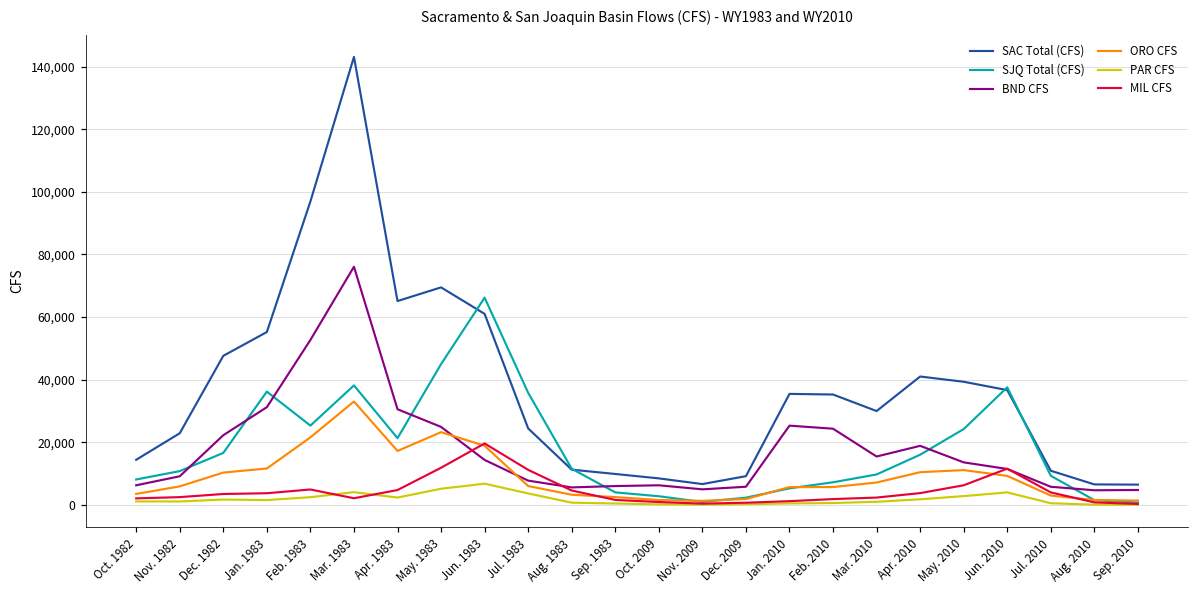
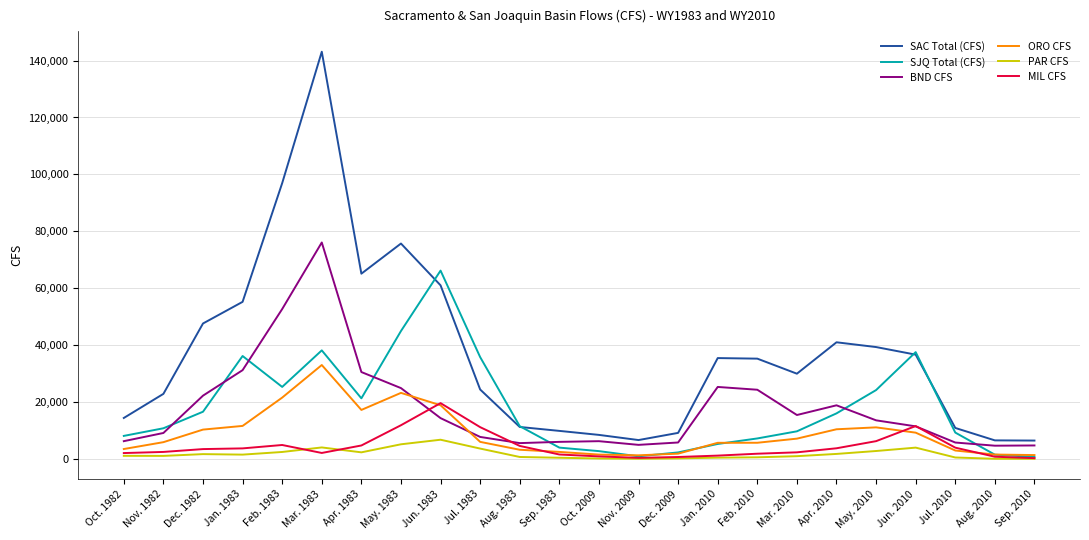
  {
    "SAC Total (CFS)": {
      "Oct. 1982": "14,000",
      "Nov. 1982": "23,000",
      "Dec. 1982": "48,000",
      "Jan. 1983": "55,000",
      "Feb. 1983": "97,000",
      "Mar. 1983": "143,000",
      "Apr. 1983": "65,000",
-     "May. 1983": "69,000",
+     "May. 1983": "76,000",
      "Jun. 1983": "61,000",
      "Jul. 1983": "24,000",
      "Sep. 1983": "10,000",
      "Oct. 2009": "8,000",
      "Nov. 2009": "7,000",
      "Dec. 2009": "9,000",
      "Jan. 2010": "35,000",
      "Feb. 2010": "35,000",
      "Mar. 2010": "30,000",
      "Apr. 2010": "41,000",
      "May. 2010": "39,000",
      "Jul. 2010": "11,000",
      "Aug. 2010": "7,000",
      "Sep. 2010": "6,000"
    },
    "SJQ Total (CFS)": {
      "Oct. 1982": "8,000",
      "Nov. 1982": "11,000",
      "Dec. 1982": "17,000",
      "Jan. 1983": "36,000",
      "Feb. 1983": "25,000",
      "Mar. 1983": "38,000",
      "Apr. 1983": "21,000",
      "May. 1983": "45,000",
      "Jun. 1983": "66,000",
      "Jul. 1983": "36,000",
      "Sep. 1983": "4,000",
      "Oct. 2009": "3,000",
      "Feb. 2010": "7,000",
      "Mar. 2010": "10,000",
      "Apr. 2010": "16,000",
      "May. 2010": "24,000",
      "Jul. 2010": "9,000"
    },
    "BND CFS": {
      "Oct. 1982": "6,000",
      "Nov. 1982": "9,000",
      "Dec. 1982": "22,000",
      "Jan. 1983": "31,000",
      "Feb. 1983": "53,000",
      "Mar. 1983": "76,000",
      "Apr. 1983": "31,000",
      "May. 1983": "25,000",
      "Jun. 1983": "14,000",
      "Jul. 1983": "8,000",
      "Aug. 1983": "6,000",
      "Sep. 1983": "6,000",
      "Oct. 2009": "6,000",
      "Nov. 2009": "5,000",
      "Dec. 2009": "6,000",
      "Jan. 2010": "25,000",
      "Feb. 2010": "24,000",
      "Mar. 2010": "15,000",
      "Apr. 2010": "19,000",
      "May. 2010": "14,000",
      "Jul. 2010": "6,000",
      "Aug. 2010": "5,000",
      "Sep. 2010": "5,000"
    },
    "ORO CFS": {
      "Oct. 1982": "3,000",
      "Nov. 1982": "6,000",
      "Dec. 1982": "10,000",
      "Jan. 1983": "12,000",
      "Feb. 1983": "22,000",
      "Mar. 1983": "33,000",
      "Apr. 1983": "17,000",
      "May. 1983": "23,000",
      "Jul. 1983": "6,000",
      "Aug. 1983": "3,000",
      "Sep. 1983": "2,000",
      "Feb. 2010": "6,000",
      "Mar. 2010": "7,000",
      "Apr. 2010": "10,000",
      "May. 2010": "11,000",
      "Jun. 2010": "9,000",
      "Jul. 2010": "3,000"
    },
    "PAR CFS": {
      "Oct. 1982": "1,000",
      "Nov. 1982": "1,000",
      "Dec. 1982": "2,000",
      "Jan. 1983": "2,000",
      "Feb. 1983": "2,000",
      "Mar. 1983": "4,000",
      "Apr. 1983": "2,000",
      "May. 1983": "5,000",
      "Jun. 1983": "7,000",
      "Jul. 1983": "4,000",
      "Aug. 1983": "1,000",
      "Sep. 1983": "0",
      "Feb. 2010": "1,000",
      "Mar. 2010": "1,000",
      "Apr. 2010": "2,000",
      "May. 2010": "3,000",
      "Jun. 2010": "4,000",
      "Jul. 2010": "0"
    },
    "MIL CFS": {
      "Oct. 1982": "2,000",
      "Nov. 1982": "2,000",
      "Dec. 1982": "3,000",
      "Jan. 1983": "4,000",
      "Feb. 1983": "5,000",
      "Mar. 1983": "2,000",
      "Apr. 1983": "5,000",
      "May. 1983": "12,000",
      "Jul. 1983": "11,000",
      "Aug. 1983": "5,000",
      "Sep. 1983": "2,000",
      "Feb. 2010": "2,000",
      "Mar. 2010": "2,000",
      "Apr. 2010": "4,000",
      "May. 2010": "6,000",
      "Jul. 2010": "4,000"
    }
  }
